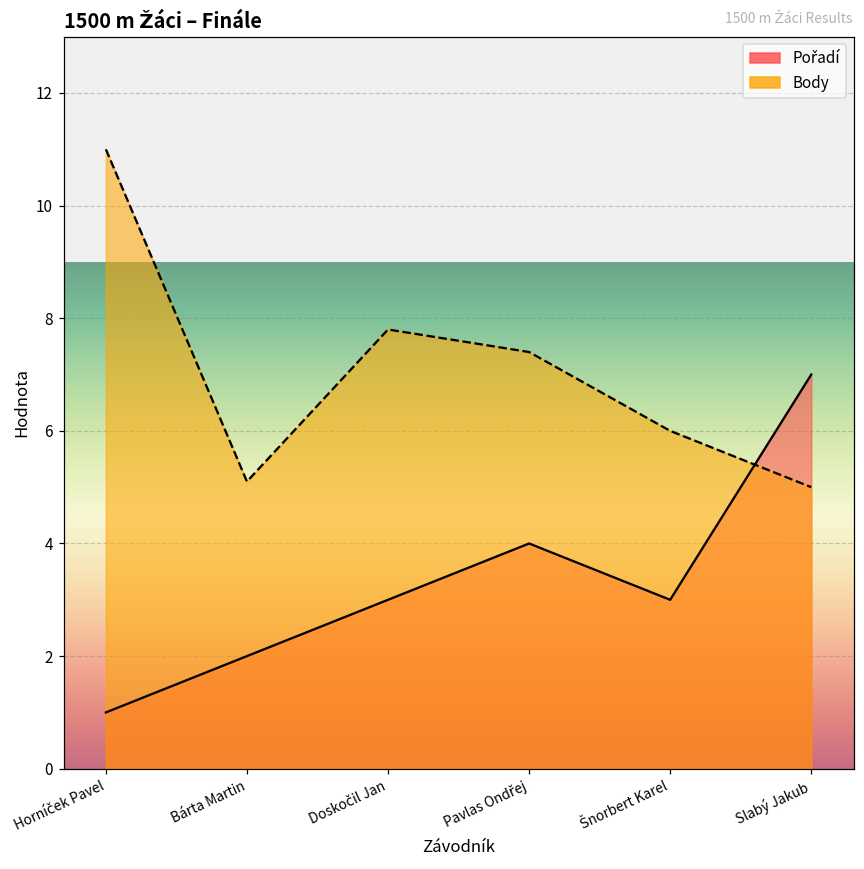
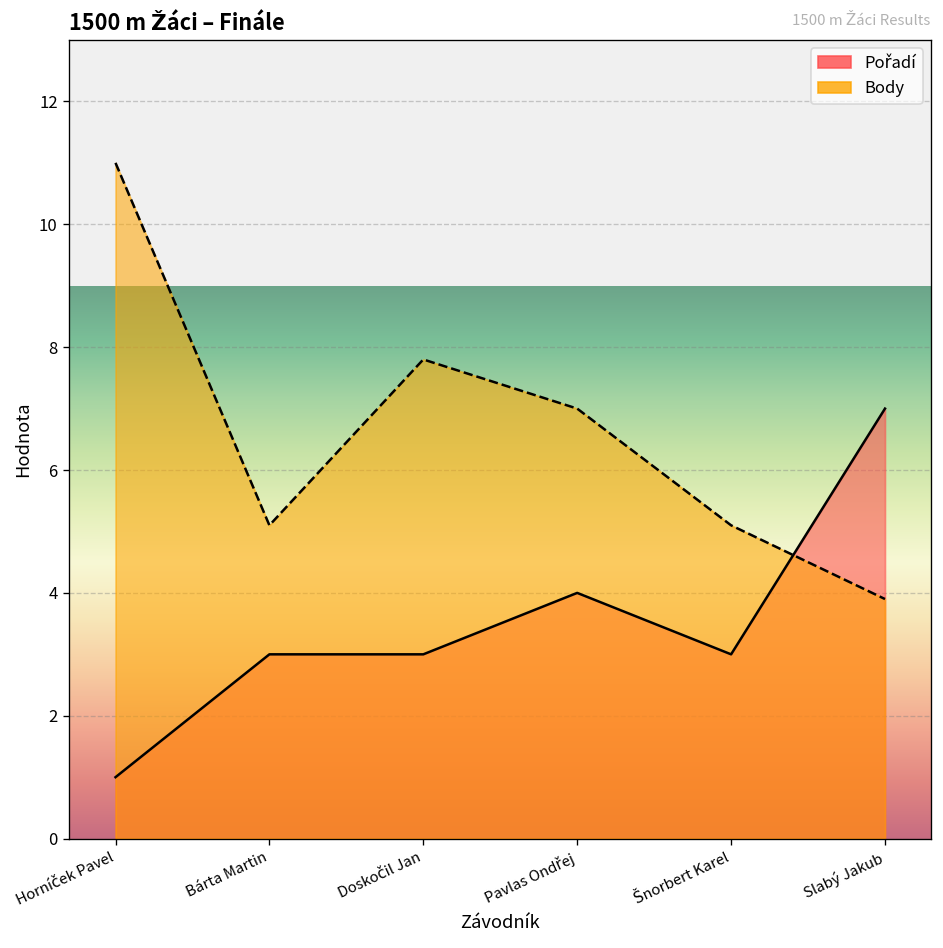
  {
    "Pořadí": {
      "Horníček Pavel": 1,
-     "Bárta Martin": 2,
+     "Bárta Martin": 3,
      "Doskočil Jan": 3,
      "Pavlas Ondřej": 4,
      "Šnorbert Karel": 3,
      "Slabý Jakub": 7
    },
    "Body": {
      "Horníček Pavel": 11.0,
      "Bárta Martin": 5.1,
      "Doskočil Jan": 7.8,
-     "Pavlas Ondřej": 7.4,
-     "Šnorbert Karel": 6.0,
-     "Slabý Jakub": 5.0
+     "Pavlas Ondřej": 7.0,
+     "Šnorbert Karel": 5.1,
+     "Slabý Jakub": 3.9
    }
  }
